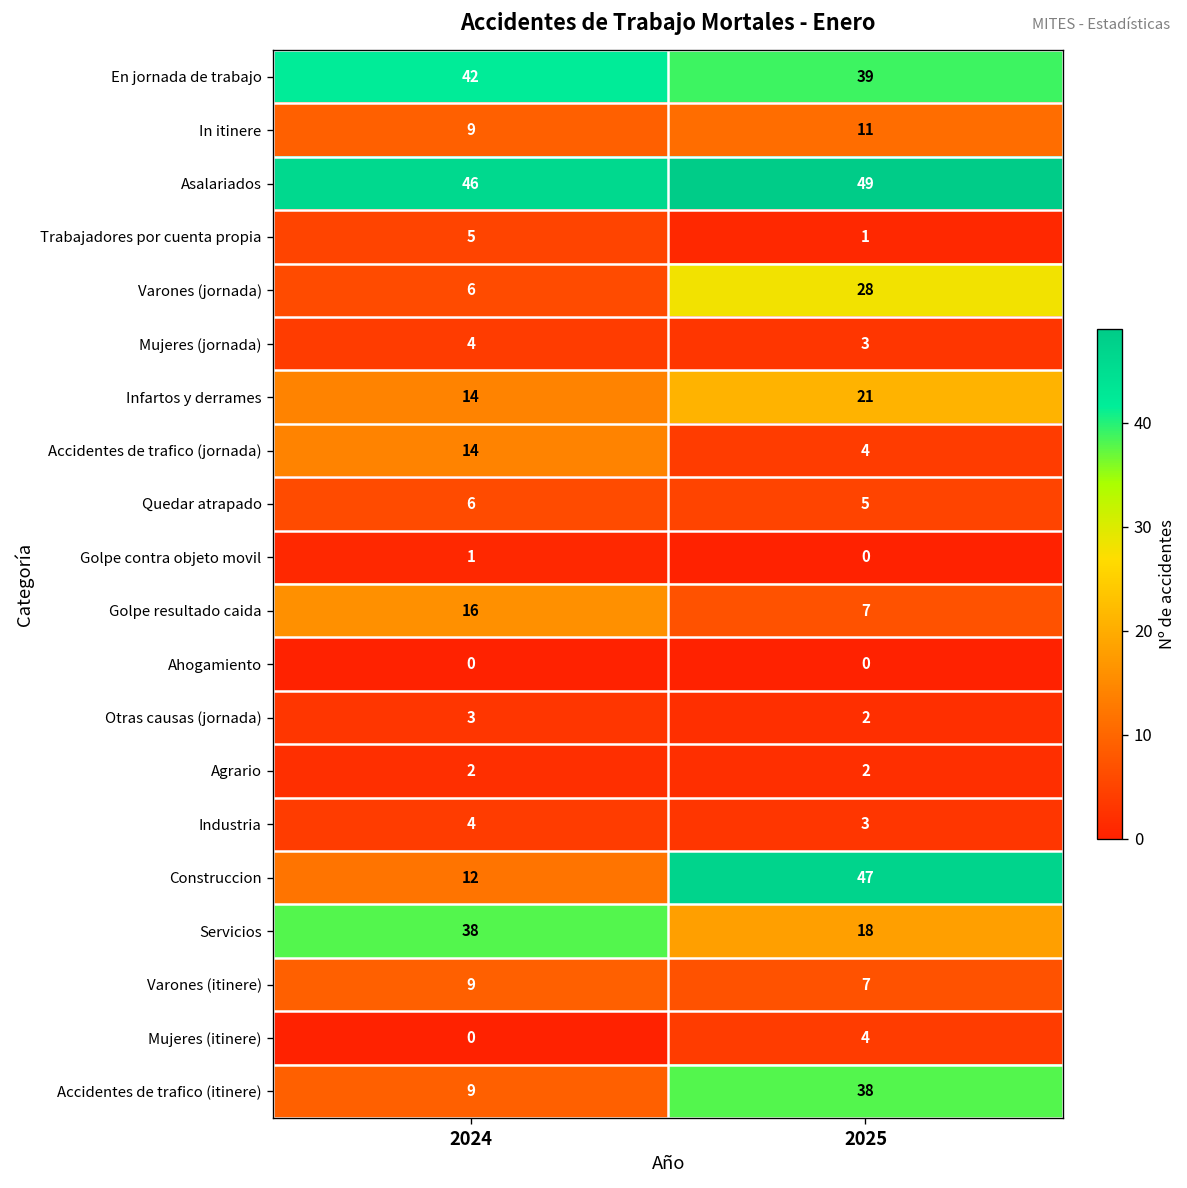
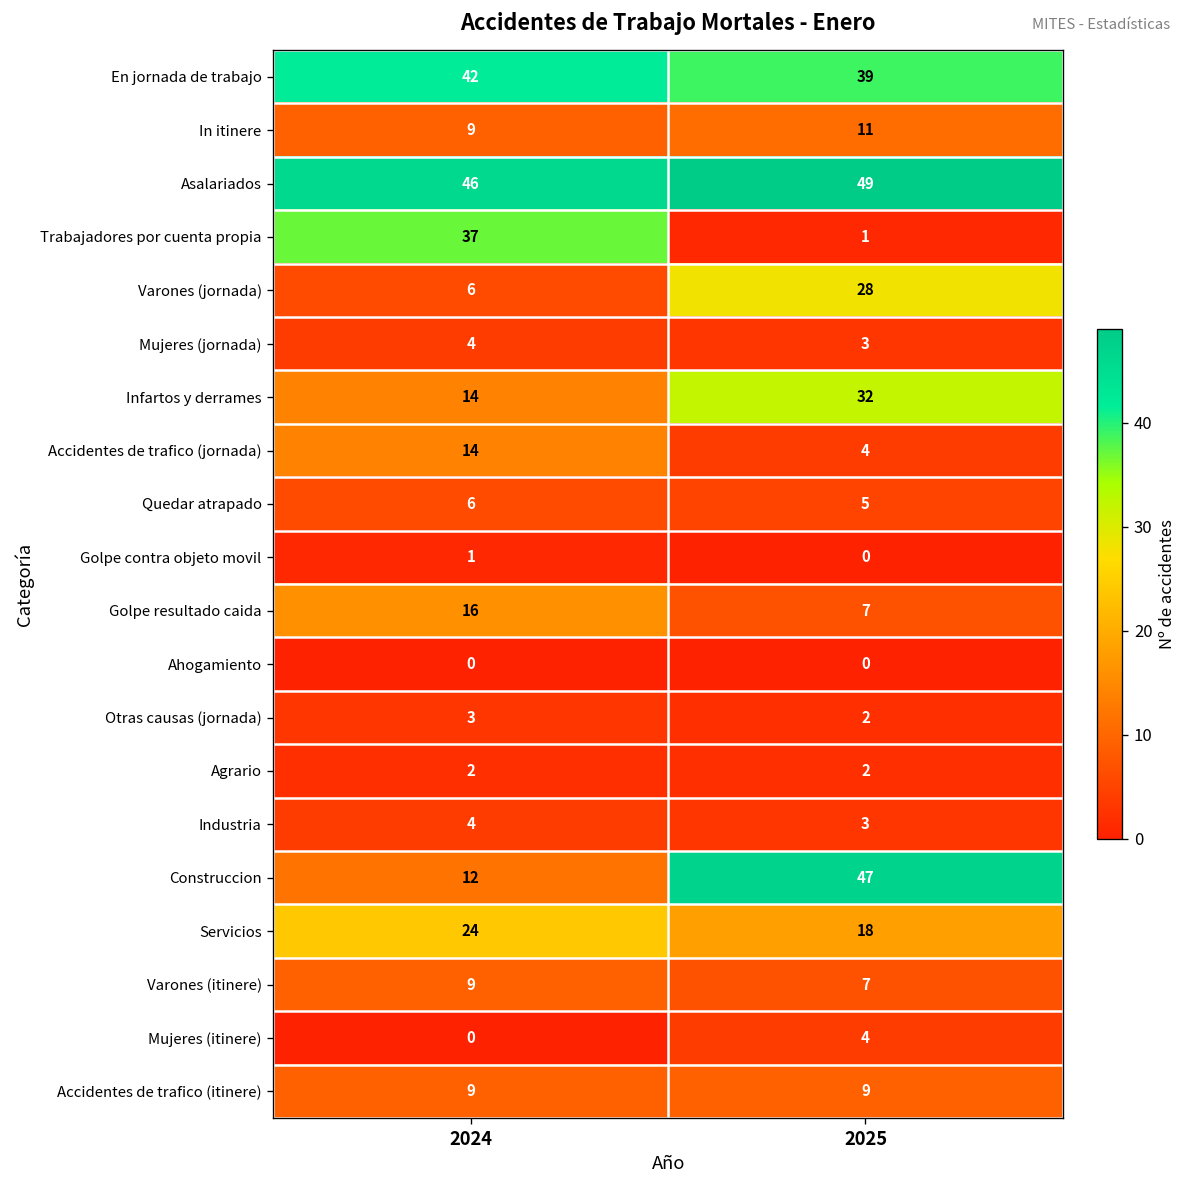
  {
    "En jornada de trabajo": {
      "2024": 42,
      "2025": 39
    },
    "In itinere": {
      "2024": 9,
      "2025": 11
    },
    "Asalariados": {
      "2024": 46,
      "2025": 49
    },
    "Trabajadores por cuenta propia": {
-     "2024": 5,
+     "2024": 37,
      "2025": 1
    },
    "Varones (jornada)": {
      "2024": 6,
      "2025": 28
    },
    "Mujeres (jornada)": {
      "2024": 4,
      "2025": 3
    },
    "Infartos y derrames": {
      "2024": 14,
-     "2025": 21
+     "2025": 32
    },
    "Accidentes de trafico (jornada)": {
      "2024": 14,
      "2025": 4
    },
    "Quedar atrapado": {
      "2024": 6,
      "2025": 5
    },
    "Golpe contra objeto movil": {
      "2024": 1,
      "2025": 0
    },
    "Golpe resultado caida": {
      "2024": 16,
      "2025": 7
    },
    "Ahogamiento": {
      "2024": 0,
      "2025": 0
    },
    "Otras causas (jornada)": {
      "2024": 3,
      "2025": 2
    },
    "Agrario": {
      "2024": 2,
      "2025": 2
    },
    "Industria": {
      "2024": 4,
      "2025": 3
    },
    "Construccion": {
      "2024": 12,
      "2025": 47
    },
    "Servicios": {
-     "2024": 38,
+     "2024": 24,
      "2025": 18
    },
    "Varones (itinere)": {
      "2024": 9,
      "2025": 7
    },
    "Mujeres (itinere)": {
      "2024": 0,
      "2025": 4
    },
    "Accidentes de trafico (itinere)": {
      "2024": 9,
-     "2025": 38
+     "2025": 9
    }
  }
